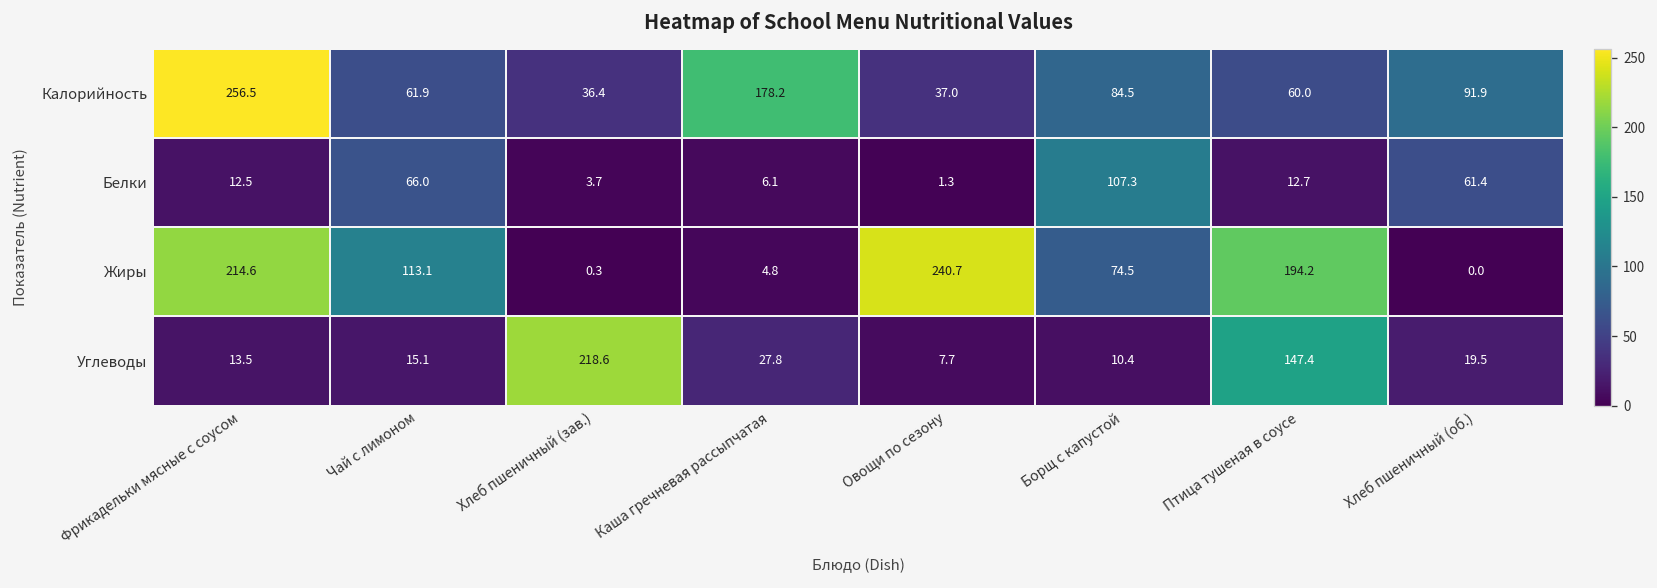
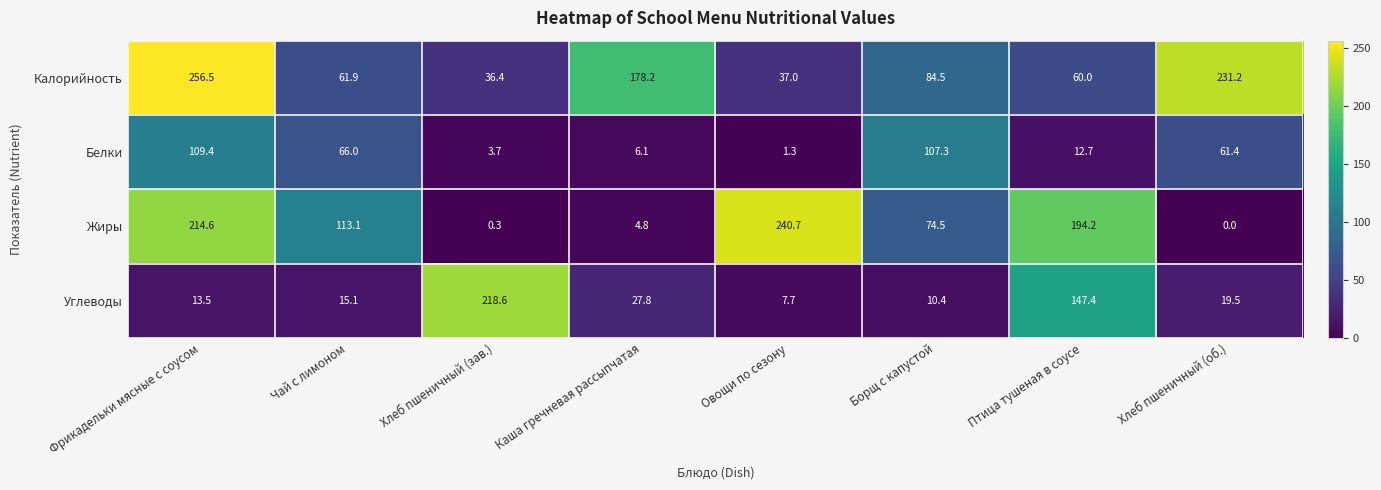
  {
    "Калорийность": {
      "Фрикадельки мясные с соусом": 256.5,
      "Чай с лимоном": 61.9,
      "Хлеб пшеничный (зав.)": 36.4,
      "Каша гречневая рассыпчатая": 178.2,
      "Овощи по сезону": 37.0,
      "Борщ с капустой": 84.5,
      "Птица тушеная в соусе": 60.0,
-     "Хлеб пшеничный (об.)": 91.9
+     "Хлеб пшеничный (об.)": 231.2
    },
    "Белки": {
-     "Фрикадельки мясные с соусом": 12.5,
+     "Фрикадельки мясные с соусом": 109.4,
      "Чай с лимоном": 66.0,
      "Хлеб пшеничный (зав.)": 3.7,
      "Каша гречневая рассыпчатая": 6.1,
      "Овощи по сезону": 1.3,
      "Борщ с капустой": 107.3,
      "Птица тушеная в соусе": 12.7,
      "Хлеб пшеничный (об.)": 61.4
    },
    "Жиры": {
      "Фрикадельки мясные с соусом": 214.6,
      "Чай с лимоном": 113.1,
      "Хлеб пшеничный (зав.)": 0.3,
      "Каша гречневая рассыпчатая": 4.8,
      "Овощи по сезону": 240.7,
      "Борщ с капустой": 74.5,
      "Птица тушеная в соусе": 194.2,
      "Хлеб пшеничный (об.)": 0.0
    },
    "Углеводы": {
      "Фрикадельки мясные с соусом": 13.5,
      "Чай с лимоном": 15.1,
      "Хлеб пшеничный (зав.)": 218.6,
      "Каша гречневая рассыпчатая": 27.8,
      "Овощи по сезону": 7.7,
      "Борщ с капустой": 10.4,
      "Птица тушеная в соусе": 147.4,
      "Хлеб пшеничный (об.)": 19.5
    }
  }
